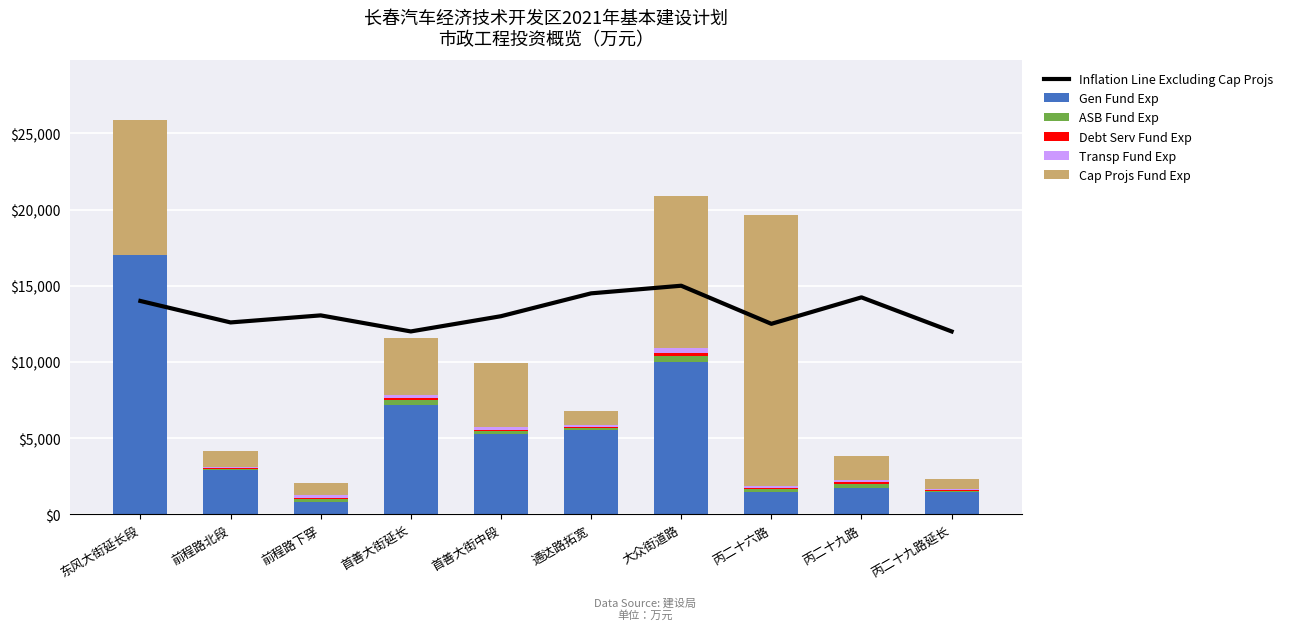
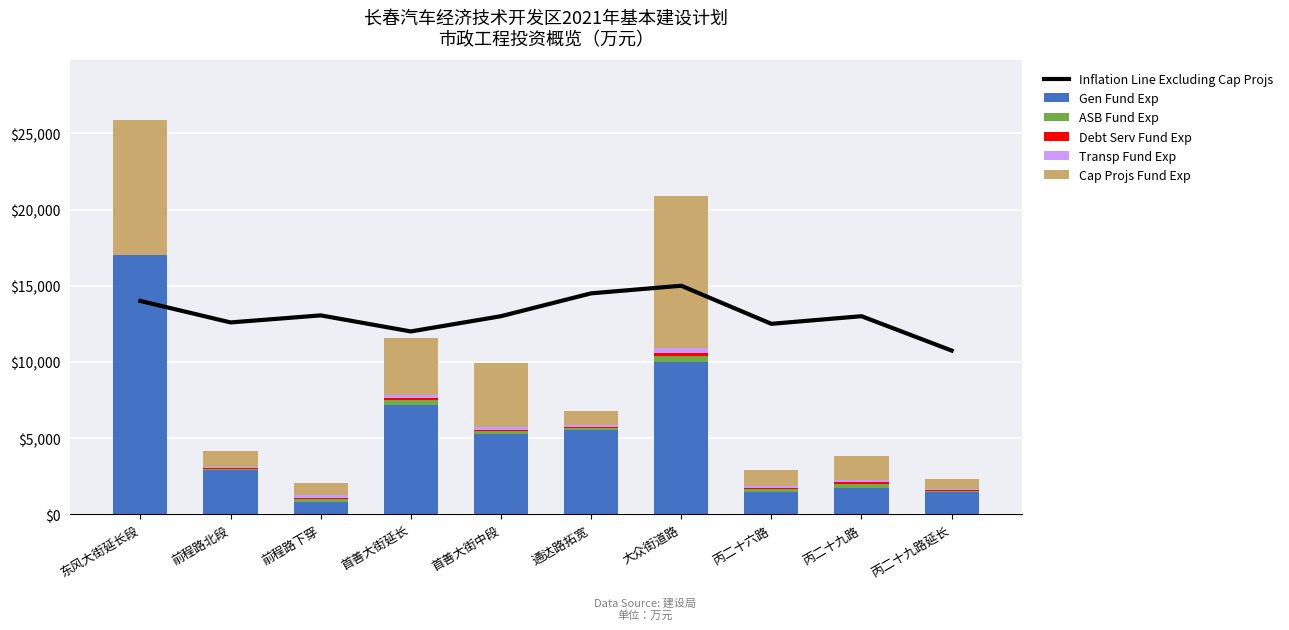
  {
    "Inflation Line Excluding Cap Projs": {
      "东风大街延长段": "$14,000",
      "前程路北段": "$12,600",
      "前程路下穿": "$13,100",
      "首善大街延长": "$12,000",
      "首善大街中段": "$13,000",
      "通达路拓宽": "$14,500",
      "大众街道路": "$15,000",
      "丙二十六路": "$12,500",
-     "丙二十九路": "$14,200",
-     "丙二十九路延长": "$12,000"
+     "丙二十九路": "$13,000",
+     "丙二十九路延长": "$10,700"
    },
    "Gen Fund Exp": {
      "东风大街延长段": "$17,000",
      "前程路北段": "$2,900",
      "前程路下穿": "$800",
      "首善大街延长": "$7,200",
      "首善大街中段": "$5,300",
      "通达路拓宽": "$5,500",
      "大众街道路": "$10,000",
      "丙二十六路": "$1,500",
      "丙二十九路": "$1,800",
      "丙二十九路延长": "$1,400"
    },
    "ASB Fund Exp": {
      "东风大街延长段": "$0",
      "前程路下穿": "$200",
      "首善大街延长": "$300",
      "首善大街中段": "$200",
      "大众街道路": "$400",
      "丙二十六路": "$200",
      "丙二十九路": "$300"
    },
    "Debt Serv Fund Exp": {
      "东风大街延长段": "$0",
      "大众街道路": "$200"
    },
    "Transp Fund Exp": {
      "东风大街延长段": "$0",
      "首善大街延长": "$200",
      "大众街道路": "$300"
    },
    "Cap Projs Fund Exp": {
      "东风大街延长段": "$8,900",
      "前程路北段": "$1,000",
      "前程路下穿": "$800",
      "首善大街延长": "$3,700",
      "首善大街中段": "$4,200",
      "通达路拓宽": "$1,000",
      "大众街道路": "$10,000",
-     "丙二十六路": "$17,800",
+     "丙二十六路": "$1,100",
      "丙二十九路": "$1,600",
      "丙二十九路延长": "$600"
    }
  }
